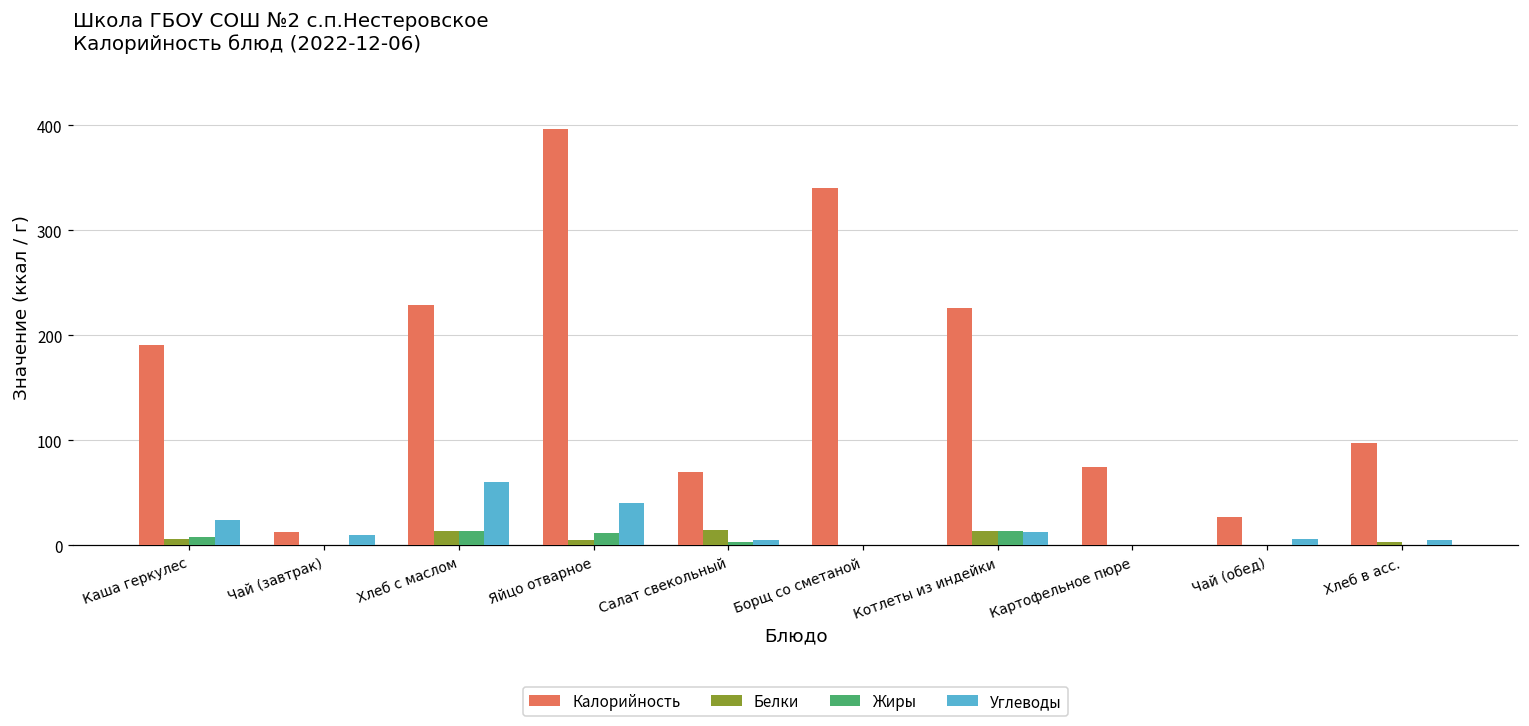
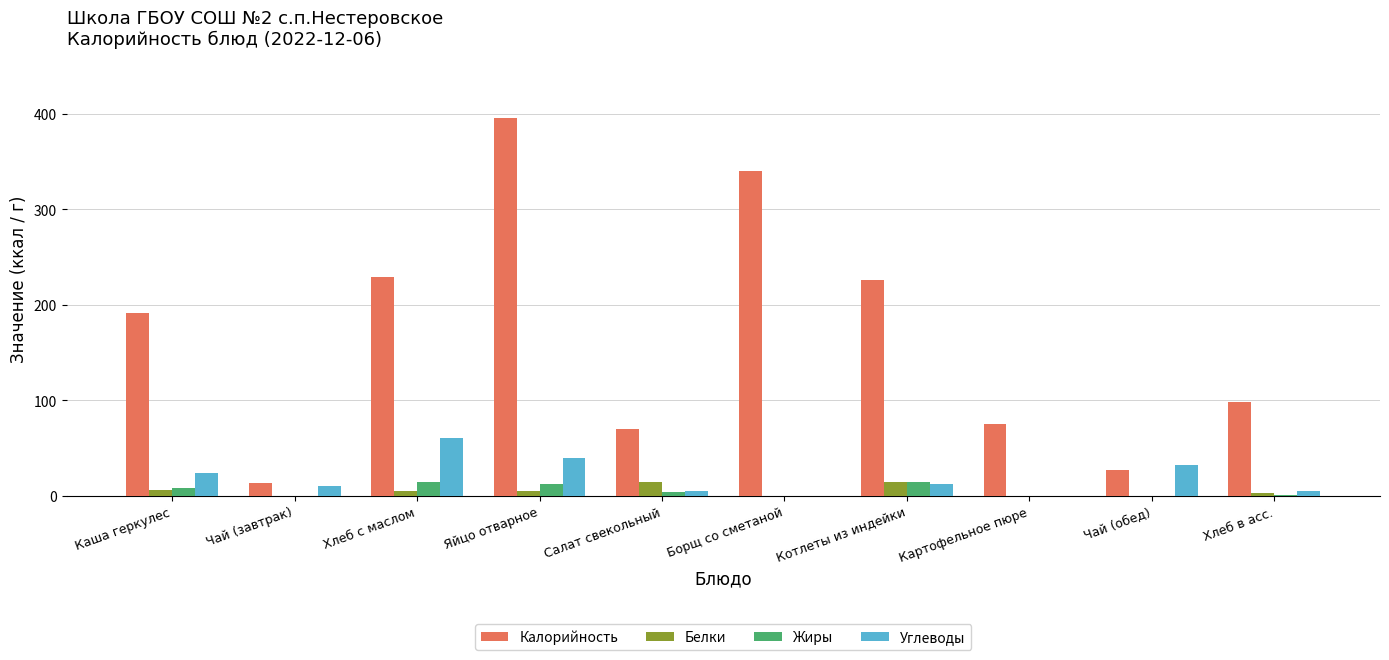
  {
    "Калорийность": {
      "Каша геркулес": 190,
      "Чай (завтрак)": 10,
      "Хлеб с маслом": 230,
      "Яйцо отварное": 400,
      "Салат свекольный": 70,
      "Борщ со сметаной": 340,
      "Котлеты из индейки": 230,
      "Картофельное пюре": 80,
      "Чай (обед)": 30,
      "Хлеб в асс.": 100
    },
    "Белки": {
      "Каша геркулес": 10,
      "Чай (завтрак)": 0,
-     "Хлеб с маслом": 14,
+     "Хлеб с маслом": 5,
      "Яйцо отварное": 10,
      "Салат свекольный": 10,
      "Борщ со сметаной": 0,
      "Котлеты из индейки": 10,
      "Картофельное пюре": 0,
      "Хлеб в асс.": 0
    },
    "Жиры": {
      "Каша геркулес": 10,
      "Чай (завтрак)": 0,
      "Хлеб с маслом": 10,
      "Яйцо отварное": 10,
      "Салат свекольный": 0,
      "Борщ со сметаной": 0,
      "Котлеты из индейки": 10,
      "Картофельное пюре": 0,
      "Чай (обед)": 0
    },
    "Углеводы": {
      "Каша геркулес": 20,
      "Чай (завтрак)": 10,
      "Хлеб с маслом": 60,
      "Яйцо отварное": 40,
      "Салат свекольный": 0,
      "Борщ со сметаной": 0,
      "Котлеты из индейки": 10,
      "Картофельное пюре": 0,
-     "Чай (обед)": 10,
+     "Чай (обед)": 30,
      "Хлеб в асс.": 0
    }
  }
